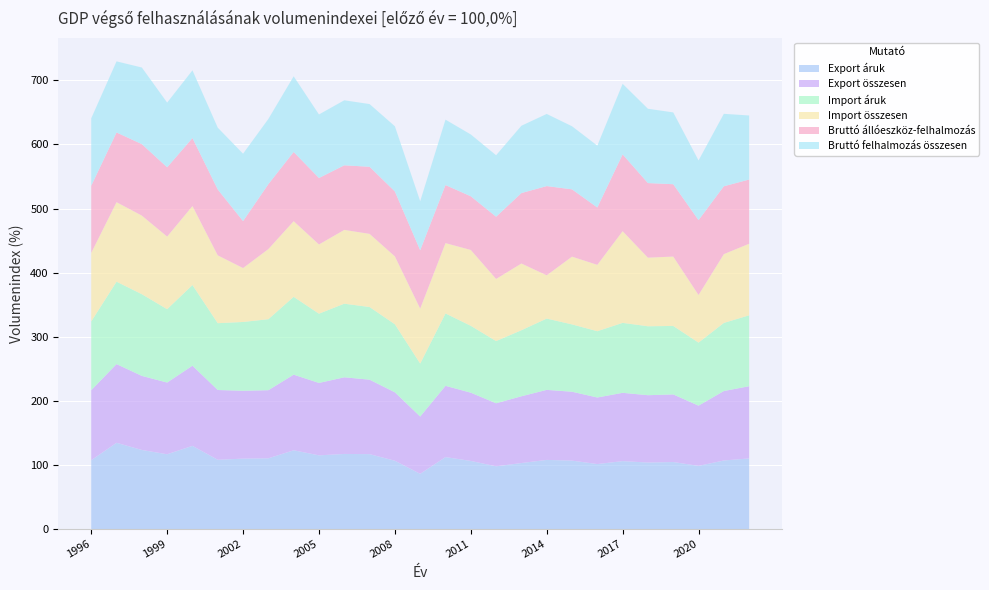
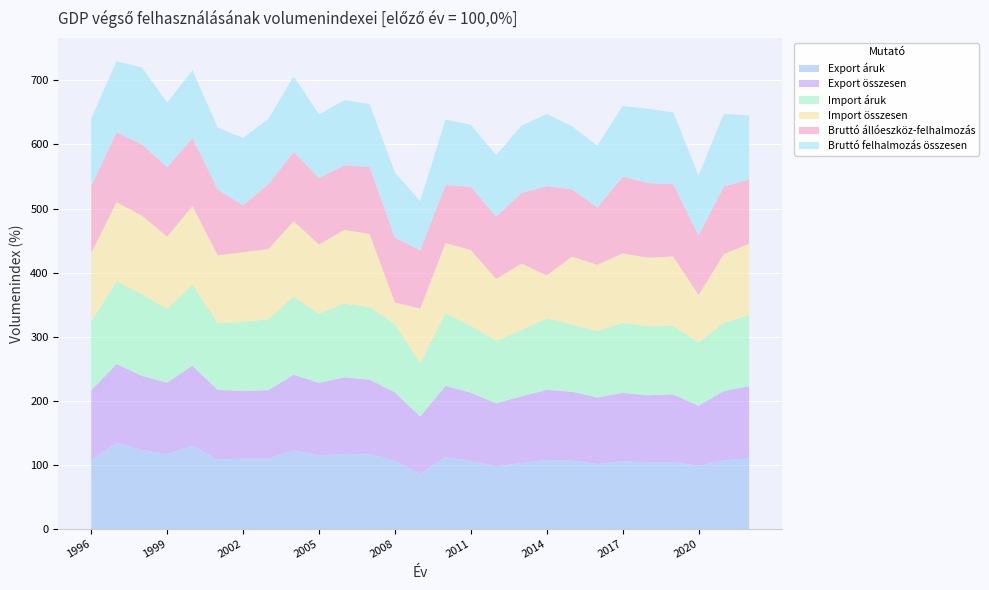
  {
    "Import összesen": {
      "1996": 110,
      "1999": 110,
-     "2002": 80,
+     "2002": 110,
      "2005": 110,
-     "2008": 110,
+     "2008": 30,
      "2011": 120,
      "2014": 70,
-     "2017": 140,
+     "2017": 110,
      "2020": 70
    },
    "Bruttó állóeszköz-felhalmozás": {
      "1996": 100,
      "1999": 110,
      "2002": 70,
      "2005": 100,
      "2008": 100,
-     "2011": 80,
+     "2011": 100,
      "2014": 140,
      "2017": 120,
-     "2020": 120
+     "2020": 90
    }
  }
